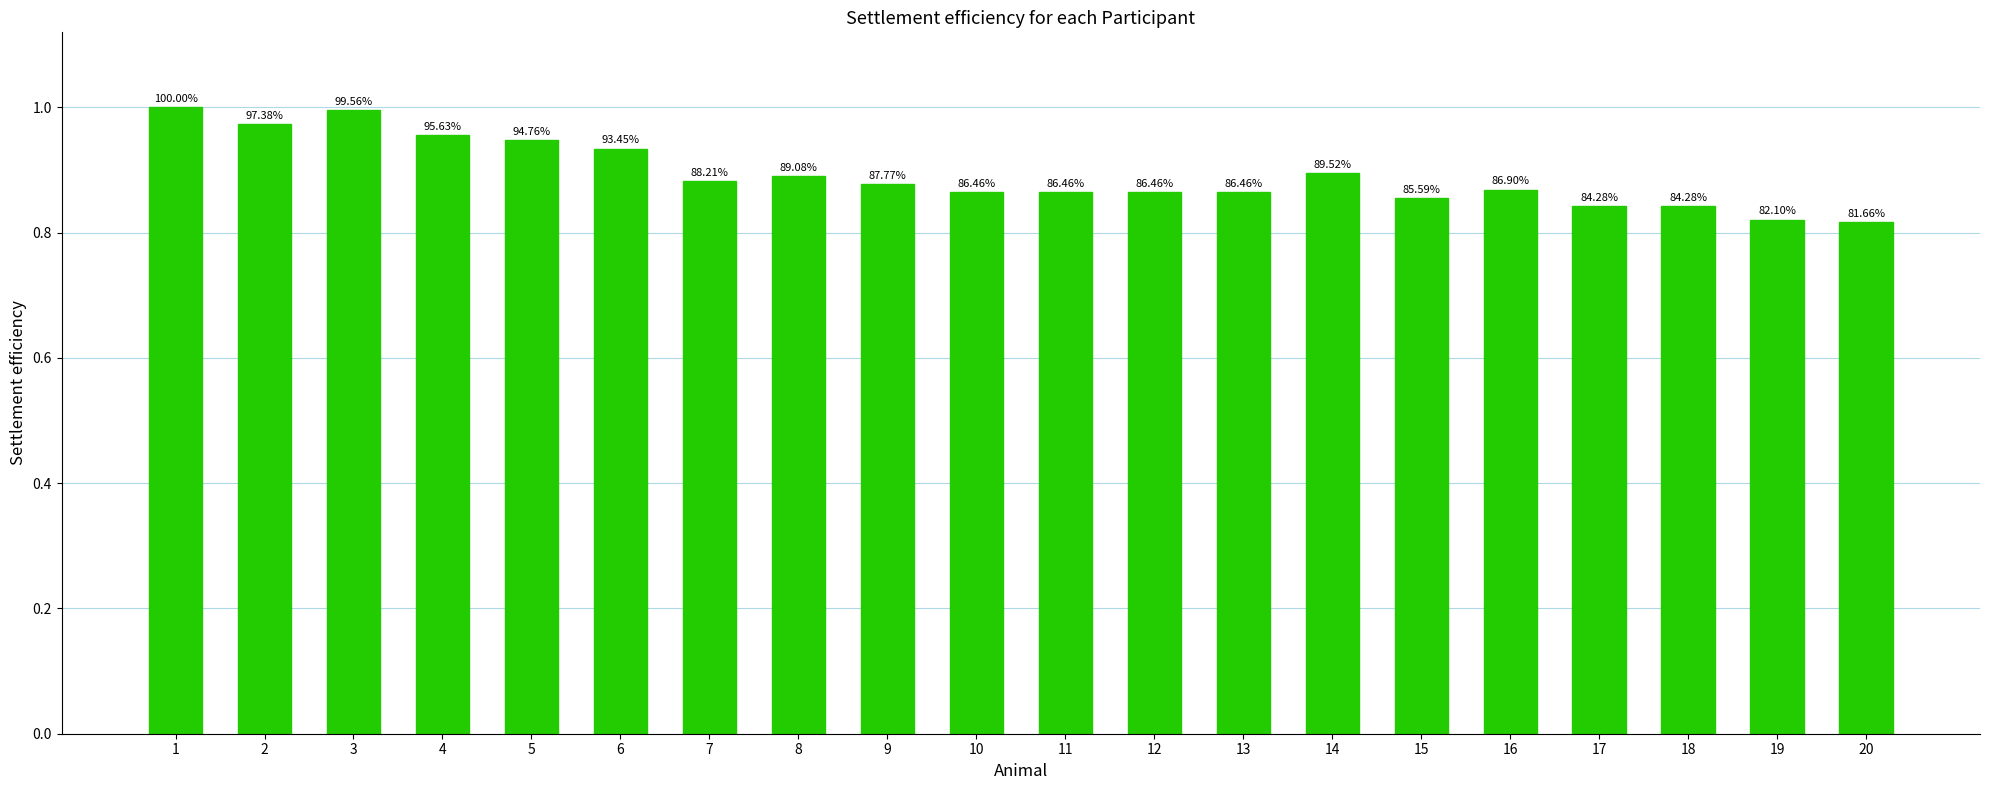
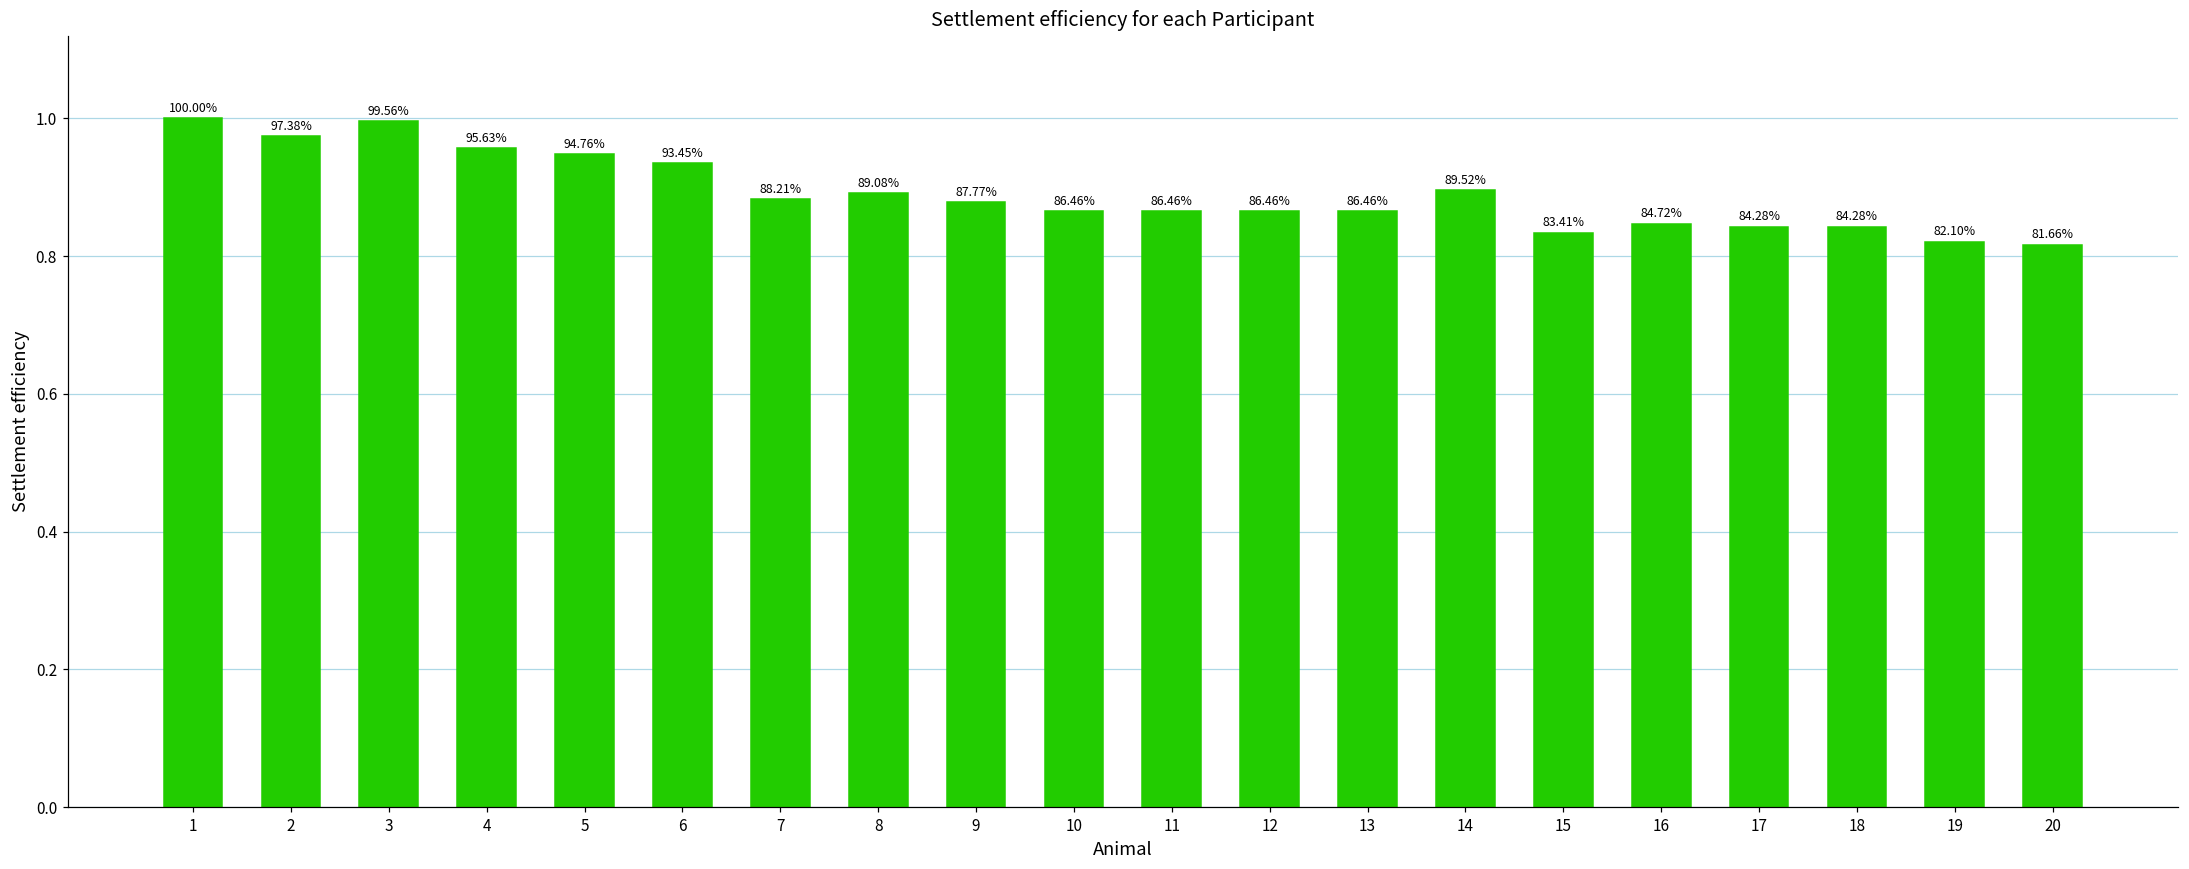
  {
    "1": "100.00%",
    "2": "97.38%",
    "3": "99.56%",
    "4": "95.63%",
    "5": "94.76%",
    "6": "93.45%",
    "7": "88.21%",
    "8": "89.08%",
    "9": "87.77%",
    "10": "86.46%",
    "11": "86.46%",
    "12": "86.46%",
    "13": "86.46%",
    "14": "89.52%",
-   "15": "85.59%",
-   "16": "86.90%",
+   "15": "83.41%",
+   "16": "84.72%",
    "17": "84.28%",
    "18": "84.28%",
    "19": "82.10%",
    "20": "81.66%"
  }
